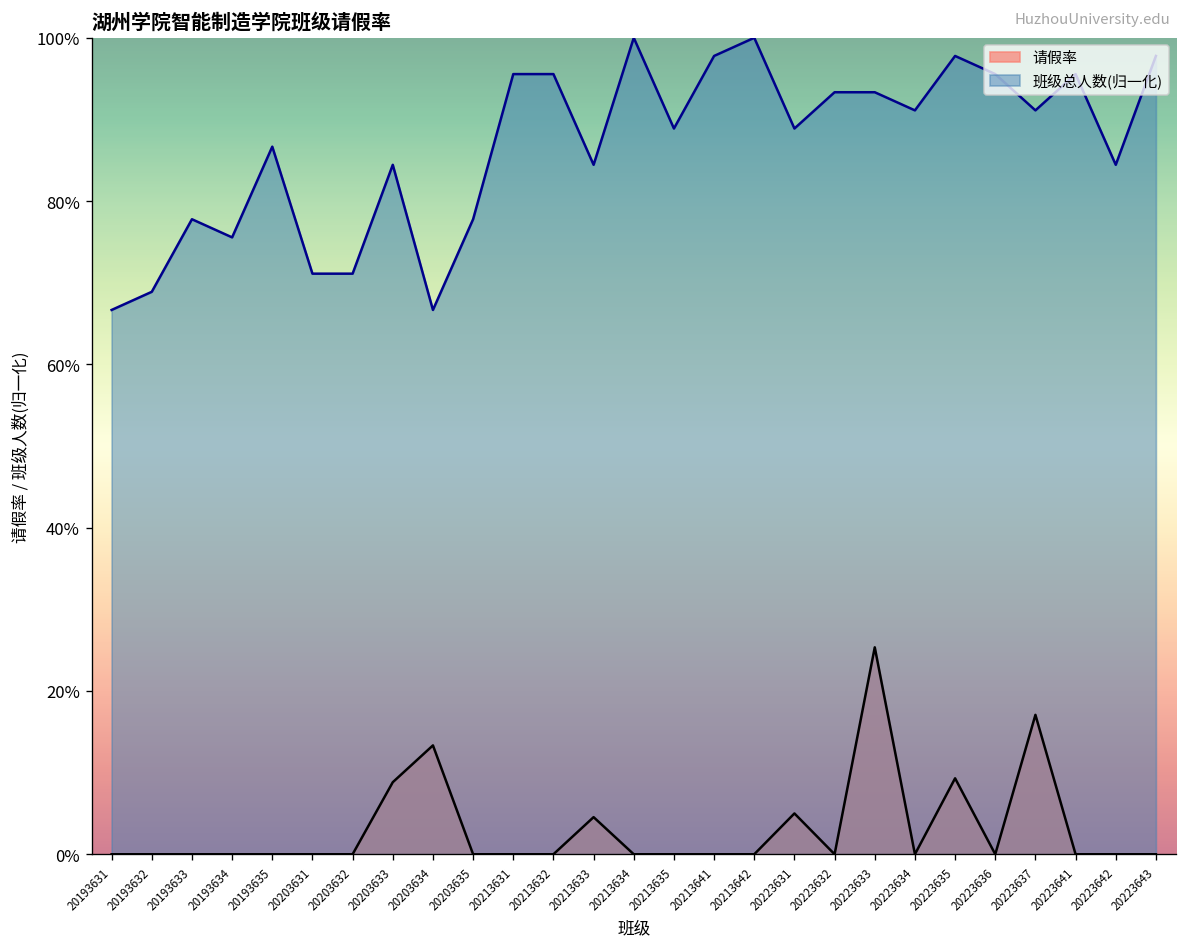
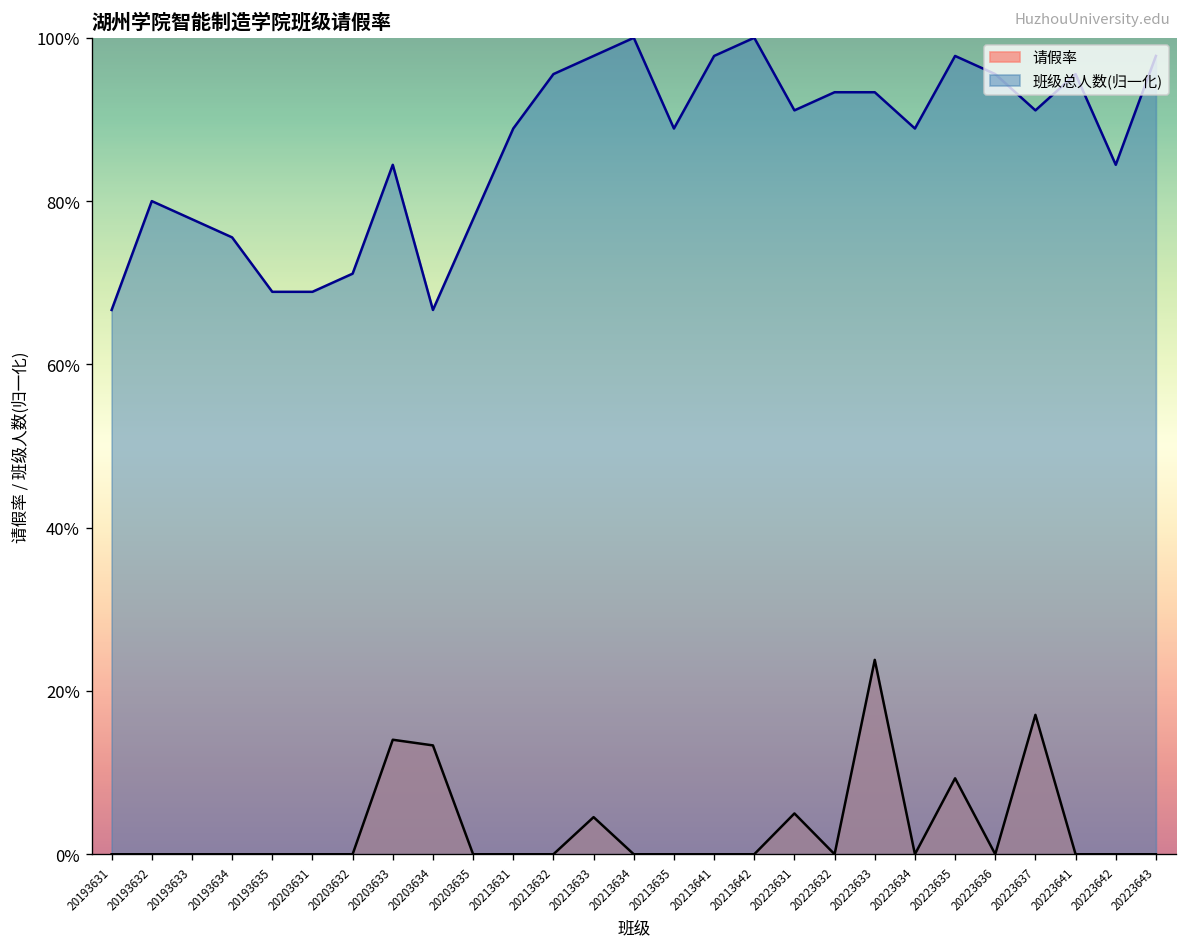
  {
    "请假率": {
      "20193631": "0%",
      "20193632": "0%",
      "20193633": "0%",
      "20193634": "0%",
      "20193635": "0%",
      "20203631": "0%",
      "20203632": "0%",
-     "20203633": "9%",
+     "20203633": "14%",
      "20203634": "13%",
      "20203635": "0%",
      "20213631": "0%",
      "20213632": "0%",
      "20213633": "5%",
      "20213634": "0%",
      "20213635": "0%",
      "20213641": "0%",
      "20213642": "0%",
      "20223631": "5%",
      "20223632": "0%",
-     "20223633": "25%",
+     "20223633": "24%",
      "20223634": "0%",
      "20223635": "9%",
      "20223636": "0%",
      "20223637": "17%",
      "20223641": "0%",
      "20223642": "0%",
      "20223643": "0%"
    },
    "班级总人数(归一化)": {
      "20193631": "67%",
-     "20193632": "69%",
+     "20193632": "80%",
      "20193633": "78%",
      "20193634": "76%",
-     "20193635": "87%",
-     "20203631": "71%",
+     "20193635": "69%",
+     "20203631": "69%",
      "20203632": "71%",
      "20203633": "84%",
      "20203634": "67%",
      "20203635": "78%",
-     "20213631": "96%",
+     "20213631": "89%",
      "20213632": "96%",
-     "20213633": "84%",
+     "20213633": "98%",
      "20213634": "100%",
      "20213635": "89%",
      "20213641": "98%",
      "20213642": "100%",
-     "20223631": "89%",
+     "20223631": "91%",
      "20223632": "93%",
      "20223633": "93%",
-     "20223634": "91%",
+     "20223634": "89%",
      "20223635": "98%",
      "20223637": "91%",
      "20223642": "84%"
    }
  }
